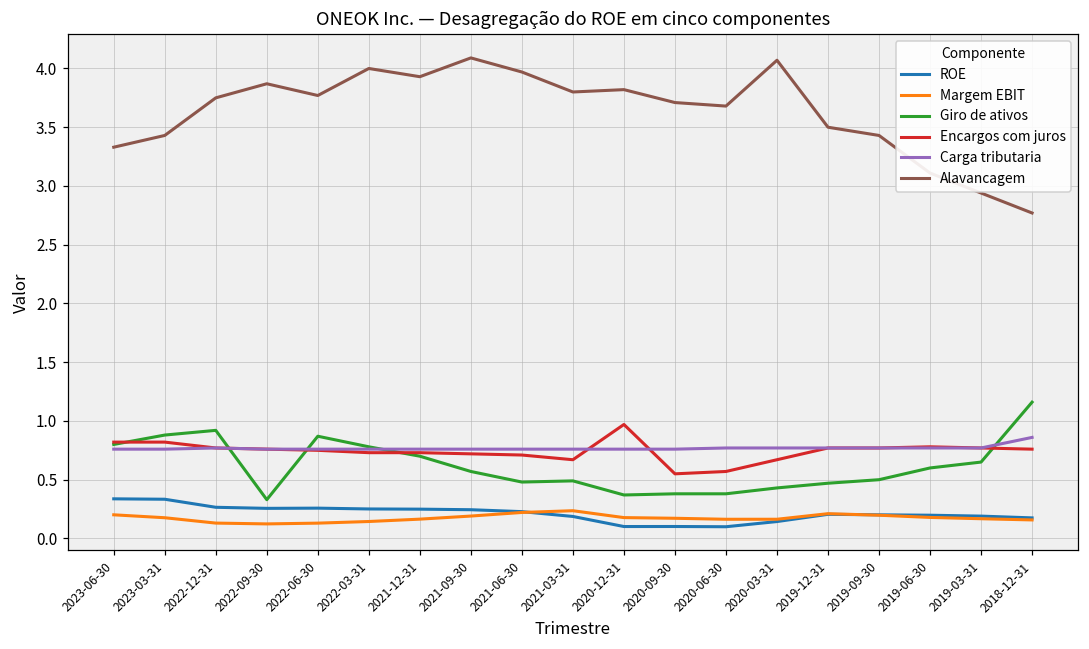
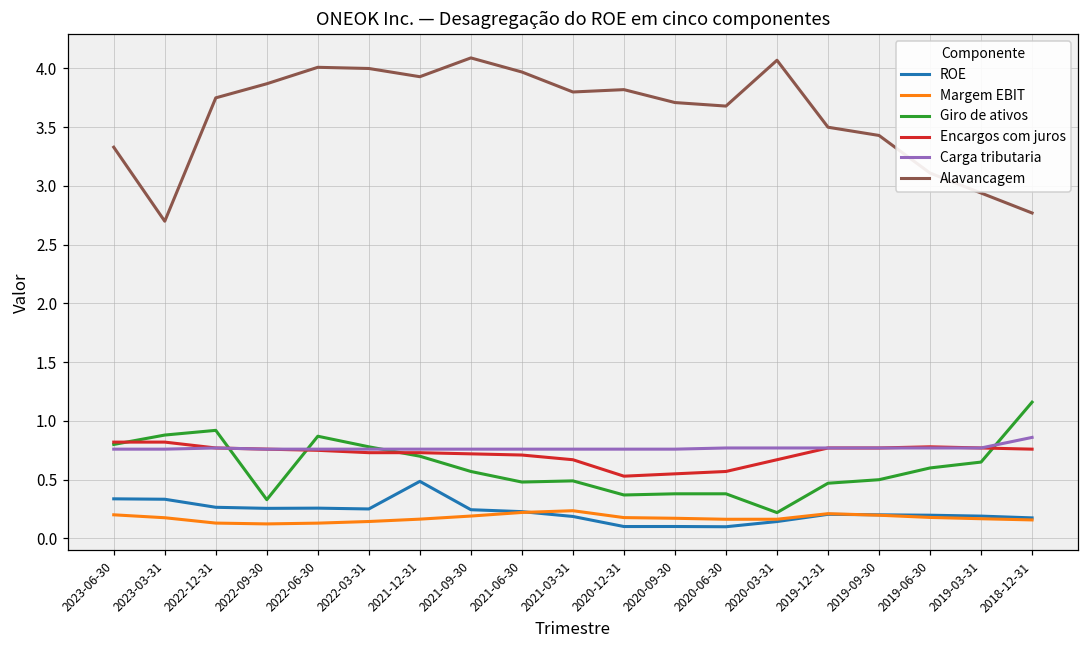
  {
    "ROE": {
      "2023-06-30": 0.34,
      "2023-03-31": 0.33,
      "2022-12-31": 0.27,
      "2022-09-30": 0.26,
      "2022-06-30": 0.26,
      "2022-03-31": 0.25,
-     "2021-12-31": 0.25,
+     "2021-12-31": 0.49,
      "2021-09-30": 0.24,
      "2021-03-31": 0.19,
      "2020-12-31": 0.10,
      "2020-09-30": 0.10,
      "2020-06-30": 0.10
    },
    "Margem EBIT": {
      "2023-06-30": 0.20,
      "2023-03-31": 0.18,
      "2022-12-31": 0.13,
      "2022-09-30": 0.12,
      "2022-06-30": 0.13,
      "2022-03-31": 0.14,
      "2021-12-31": 0.16,
      "2021-09-30": 0.19,
      "2021-03-31": 0.24,
      "2020-12-31": 0.18,
      "2020-09-30": 0.17,
      "2020-06-30": 0.16
    },
    "Giro de ativos": {
      "2023-03-31": 0.88,
      "2022-12-31": 0.92,
      "2022-09-30": 0.33,
      "2022-06-30": 0.87,
      "2021-12-31": 0.70,
      "2021-09-30": 0.57,
      "2021-06-30": 0.48,
      "2021-03-31": 0.49,
      "2020-12-31": 0.37,
      "2020-09-30": 0.38,
      "2020-06-30": 0.38,
-     "2020-03-31": 0.43,
+     "2020-03-31": 0.22,
      "2019-12-31": 0.47,
      "2019-09-30": 0.50,
      "2019-06-30": 0.60,
      "2019-03-31": 0.65,
      "2018-12-31": 1.16
    },
    "Encargos com juros": {
      "2023-03-31": 0.82,
      "2022-03-31": 0.73,
      "2021-12-31": 0.73,
      "2021-09-30": 0.72,
      "2021-06-30": 0.71,
      "2021-03-31": 0.67,
-     "2020-12-31": 0.97,
+     "2020-12-31": 0.53,
      "2020-09-30": 0.55,
      "2020-06-30": 0.57,
      "2020-03-31": 0.67,
      "2018-12-31": 0.76
    },
    "Carga tributaria": {
      "2023-06-30": 0.76,
      "2023-03-31": 0.76,
      "2021-12-31": 0.76,
      "2021-09-30": 0.76,
      "2021-06-30": 0.76,
      "2021-03-31": 0.76,
      "2020-12-31": 0.76,
      "2020-09-30": 0.76,
      "2020-06-30": 0.77,
      "2020-03-31": 0.77,
      "2018-12-31": 0.86
    },
    "Alavancagem": {
      "2023-06-30": 3.33,
-     "2023-03-31": 3.43,
+     "2023-03-31": 2.70,
      "2022-12-31": 3.75,
      "2022-09-30": 3.87,
-     "2022-06-30": 3.77,
+     "2022-06-30": 4.01,
      "2022-03-31": 4.00,
      "2021-12-31": 3.93,
      "2021-09-30": 4.09,
      "2021-06-30": 3.97,
      "2021-03-31": 3.80,
      "2020-12-31": 3.82,
      "2020-09-30": 3.71,
      "2020-06-30": 3.68,
      "2020-03-31": 4.07,
      "2019-12-31": 3.50,
      "2019-09-30": 3.43,
      "2018-12-31": 2.77
    }
  }
